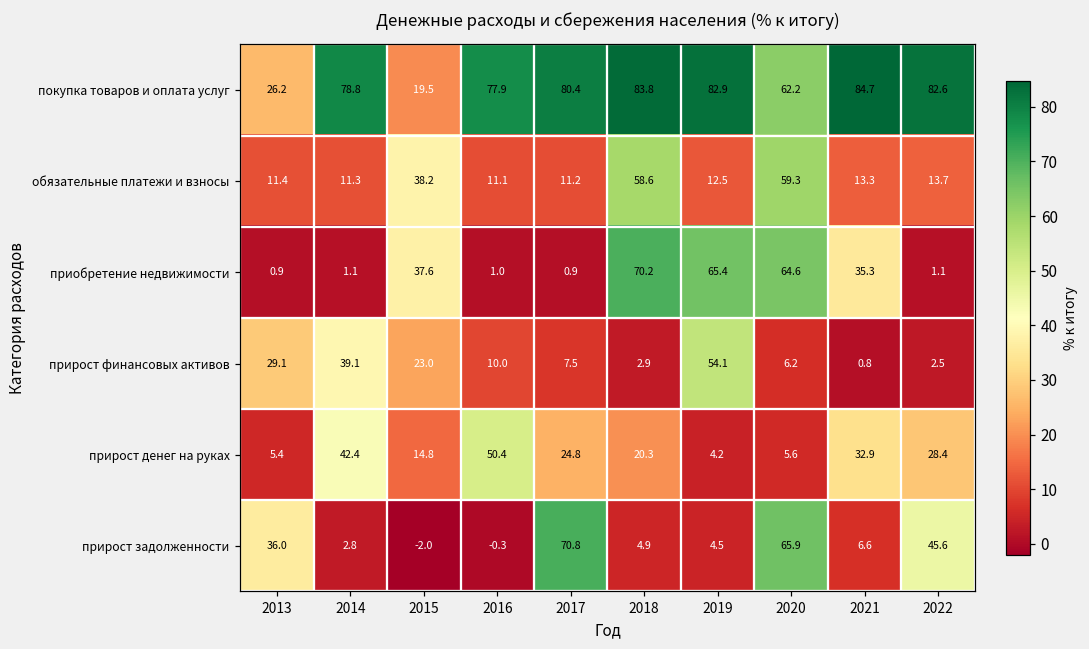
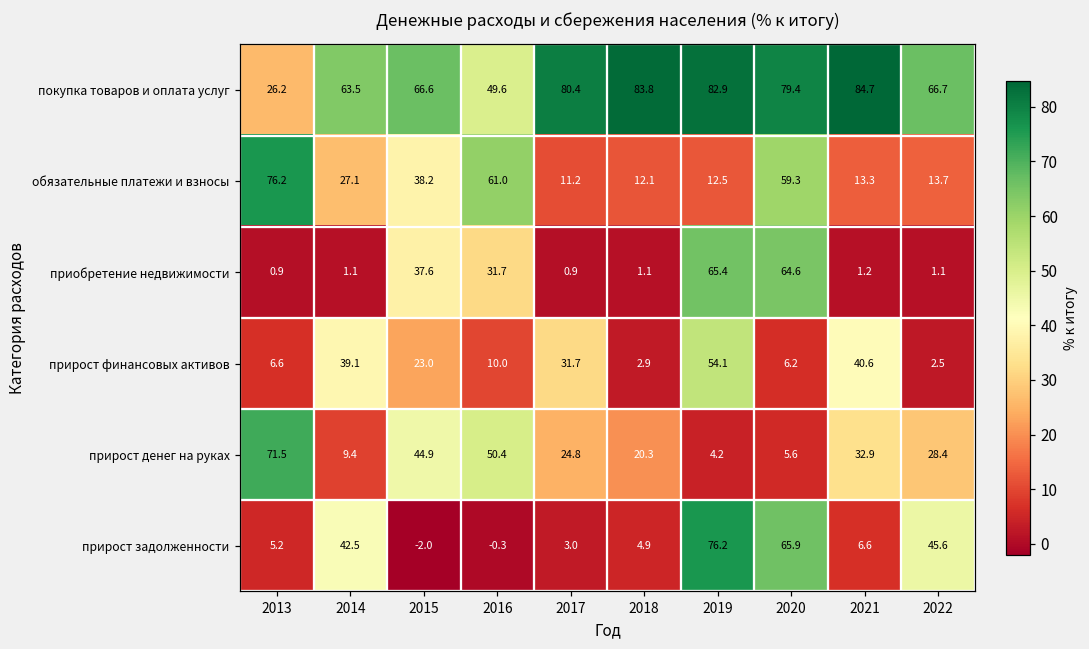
  {
    "покупка товаров и оплата услуг": {
      "2013": 26.2,
-     "2014": 78.8,
-     "2015": 19.5,
-     "2016": 77.9,
+     "2014": 63.5,
+     "2015": 66.6,
+     "2016": 49.6,
      "2017": 80.4,
      "2018": 83.8,
      "2019": 82.9,
-     "2020": 62.2,
+     "2020": 79.4,
      "2021": 84.7,
-     "2022": 82.6
+     "2022": 66.7
    },
    "обязательные платежи и взносы": {
-     "2013": 11.4,
-     "2014": 11.3,
+     "2013": 76.2,
+     "2014": 27.1,
      "2015": 38.2,
-     "2016": 11.1,
+     "2016": 61.0,
      "2017": 11.2,
-     "2018": 58.6,
+     "2018": 12.1,
      "2019": 12.5,
      "2020": 59.3,
      "2021": 13.3,
      "2022": 13.7
    },
    "приобретение недвижимости": {
      "2013": 0.9,
      "2014": 1.1,
      "2015": 37.6,
-     "2016": 1.0,
+     "2016": 31.7,
      "2017": 0.9,
-     "2018": 70.2,
+     "2018": 1.1,
      "2019": 65.4,
      "2020": 64.6,
-     "2021": 35.3,
+     "2021": 1.2,
      "2022": 1.1
    },
    "прирост финансовых активов": {
-     "2013": 29.1,
+     "2013": 6.6,
      "2014": 39.1,
      "2015": 23.0,
      "2016": 10.0,
-     "2017": 7.5,
+     "2017": 31.7,
      "2018": 2.9,
      "2019": 54.1,
      "2020": 6.2,
-     "2021": 0.8,
+     "2021": 40.6,
      "2022": 2.5
    },
    "прирост денег на руках": {
-     "2013": 5.4,
-     "2014": 42.4,
-     "2015": 14.8,
+     "2013": 71.5,
+     "2014": 9.4,
+     "2015": 44.9,
      "2016": 50.4,
      "2017": 24.8,
      "2018": 20.3,
      "2019": 4.2,
      "2020": 5.6,
      "2021": 32.9,
      "2022": 28.4
    },
    "прирост задолженности": {
-     "2013": 36.0,
-     "2014": 2.8,
+     "2013": 5.2,
+     "2014": 42.5,
      "2015": -2.0,
      "2016": -0.3,
-     "2017": 70.8,
+     "2017": 3.0,
      "2018": 4.9,
-     "2019": 4.5,
+     "2019": 76.2,
      "2020": 65.9,
      "2021": 6.6,
      "2022": 45.6
    }
  }
